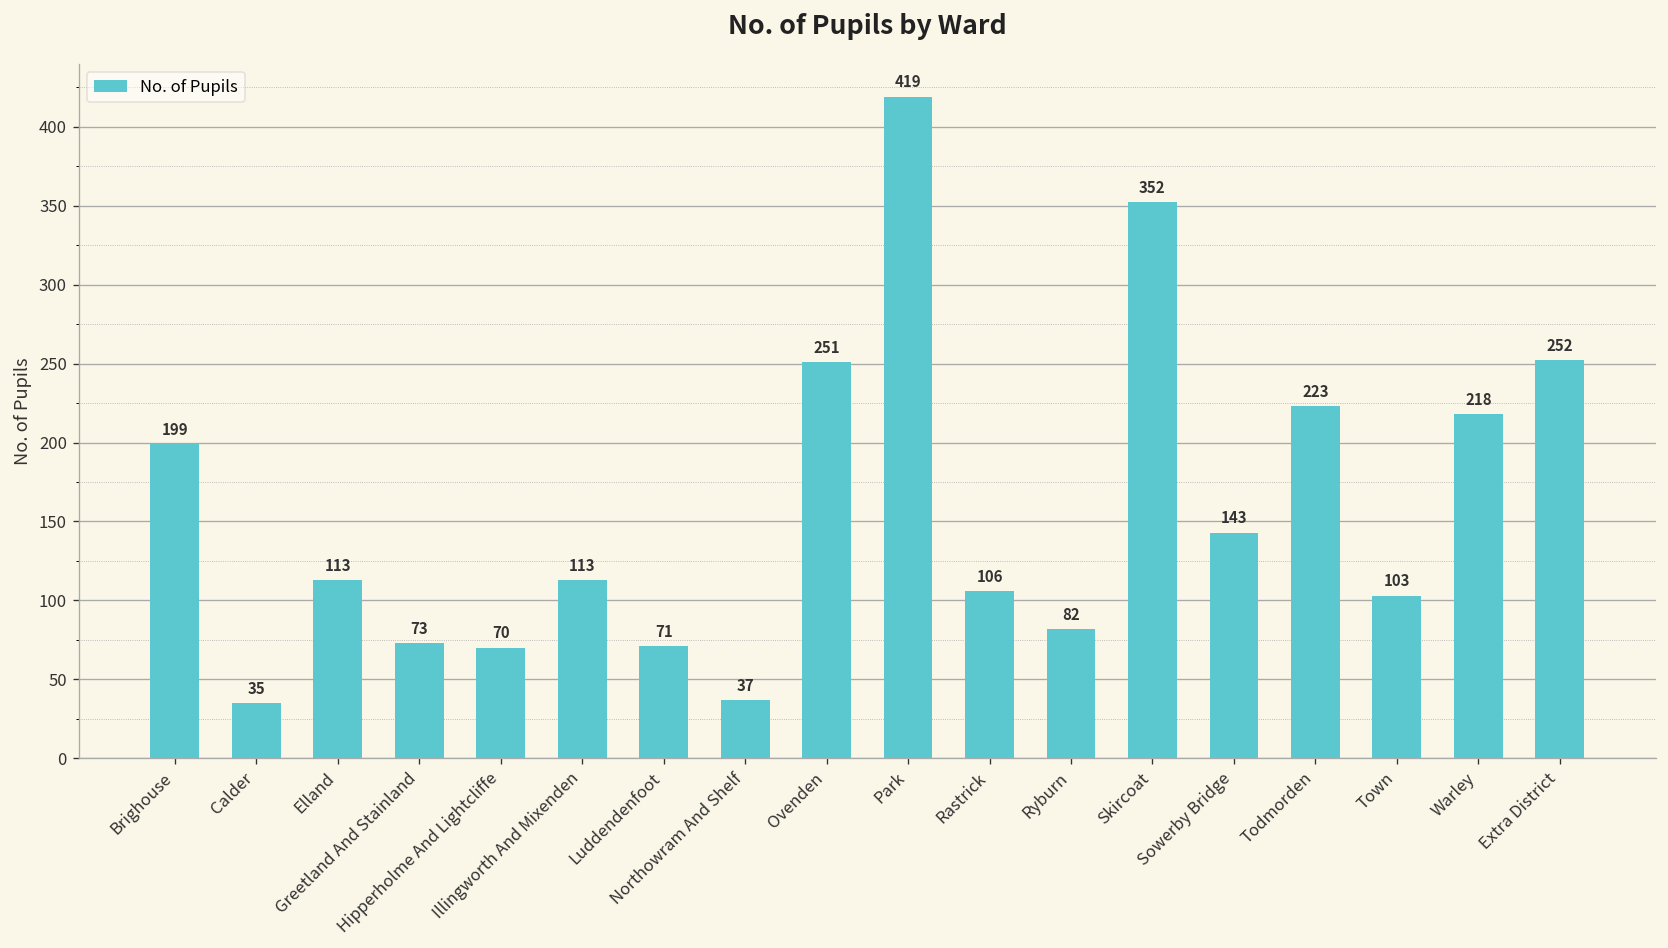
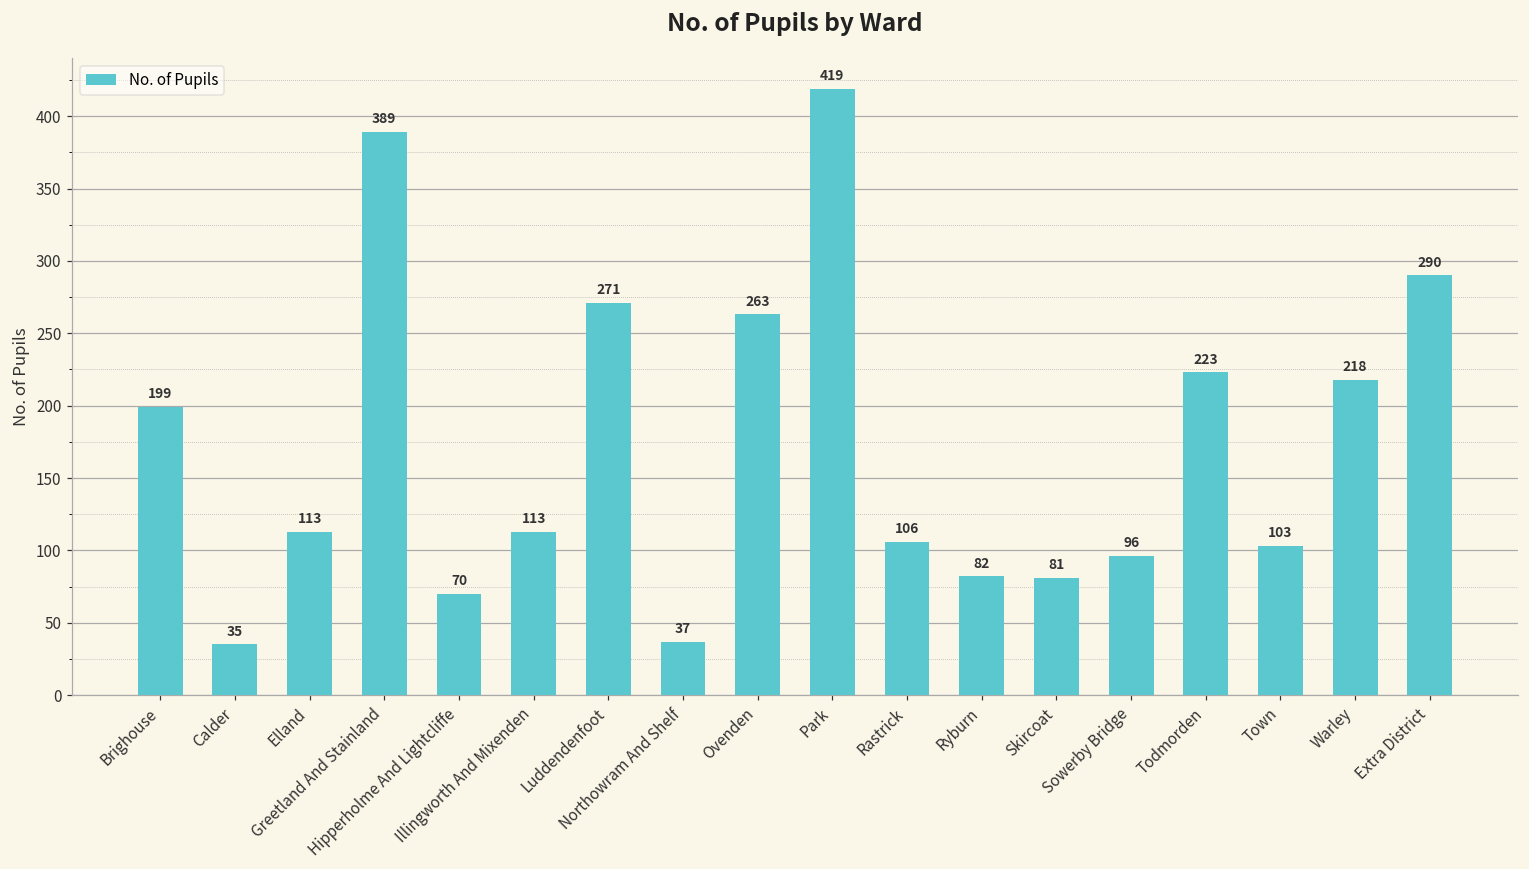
  {
    "Brighouse": 199,
    "Calder": 35,
    "Elland": 113,
-   "Greetland And Stainland": 73,
+   "Greetland And Stainland": 389,
    "Hipperholme And Lightcliffe": 70,
    "Illingworth And Mixenden": 113,
-   "Luddendenfoot": 71,
+   "Luddendenfoot": 271,
    "Northowram And Shelf": 37,
-   "Ovenden": 251,
+   "Ovenden": 263,
    "Park": 419,
    "Rastrick": 106,
    "Ryburn": 82,
-   "Skircoat": 352,
-   "Sowerby Bridge": 143,
+   "Skircoat": 81,
+   "Sowerby Bridge": 96,
    "Todmorden": 223,
    "Town": 103,
    "Warley": 218,
-   "Extra District": 252
+   "Extra District": 290
  }
